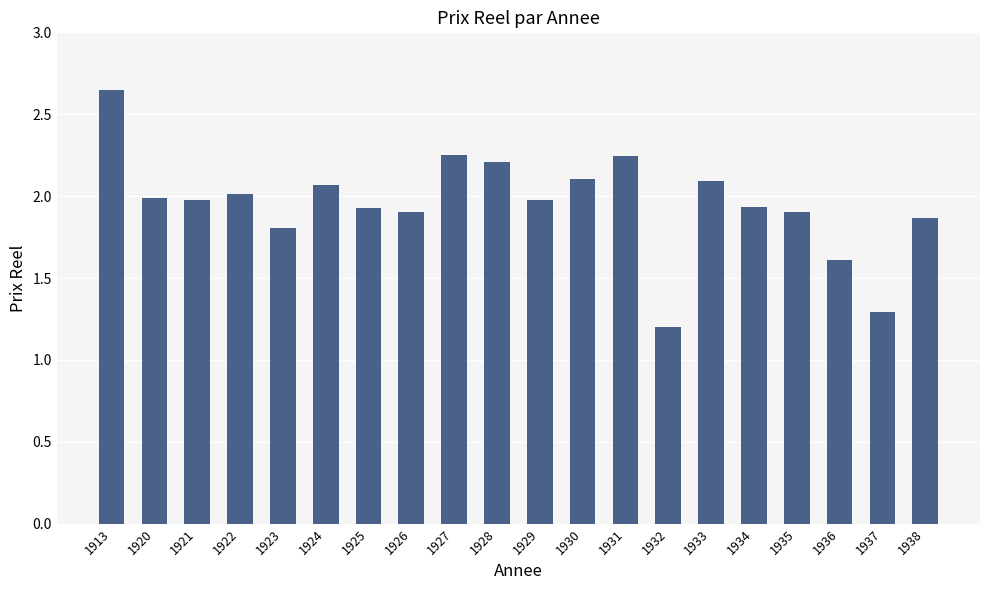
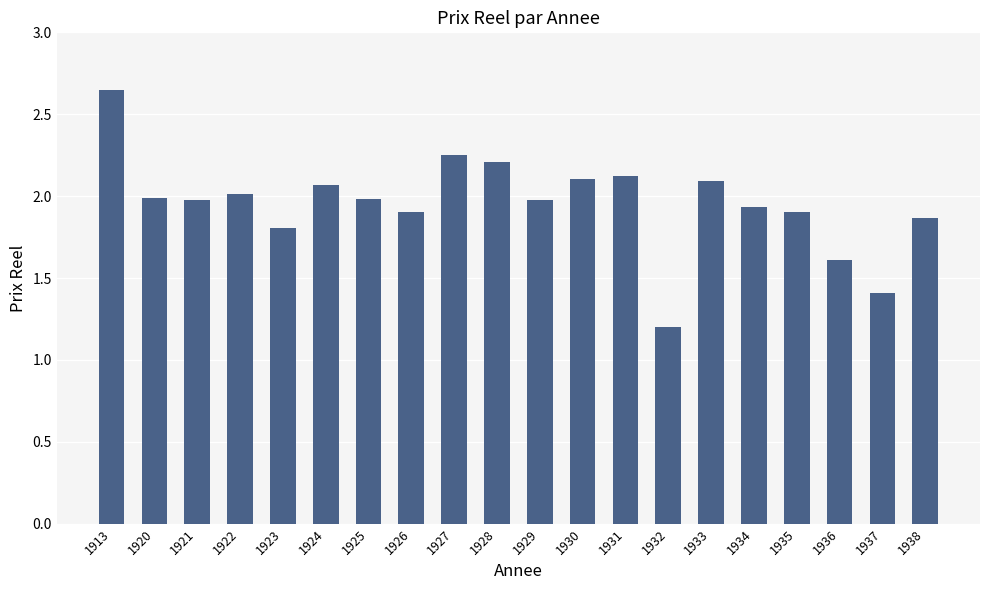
  {
    "1913": 2.65,
    "1920": 1.99,
    "1921": 1.98,
    "1922": 2.01,
    "1923": 1.81,
    "1924": 2.07,
-   "1925": 1.93,
+   "1925": 1.98,
    "1926": 1.90,
    "1927": 2.25,
    "1928": 2.21,
    "1929": 1.98,
    "1930": 2.10,
-   "1931": 2.25,
+   "1931": 2.12,
    "1932": 1.20,
    "1933": 2.09,
    "1934": 1.94,
    "1935": 1.90,
    "1936": 1.61,
-   "1937": 1.29,
+   "1937": 1.41,
    "1938": 1.86
  }
